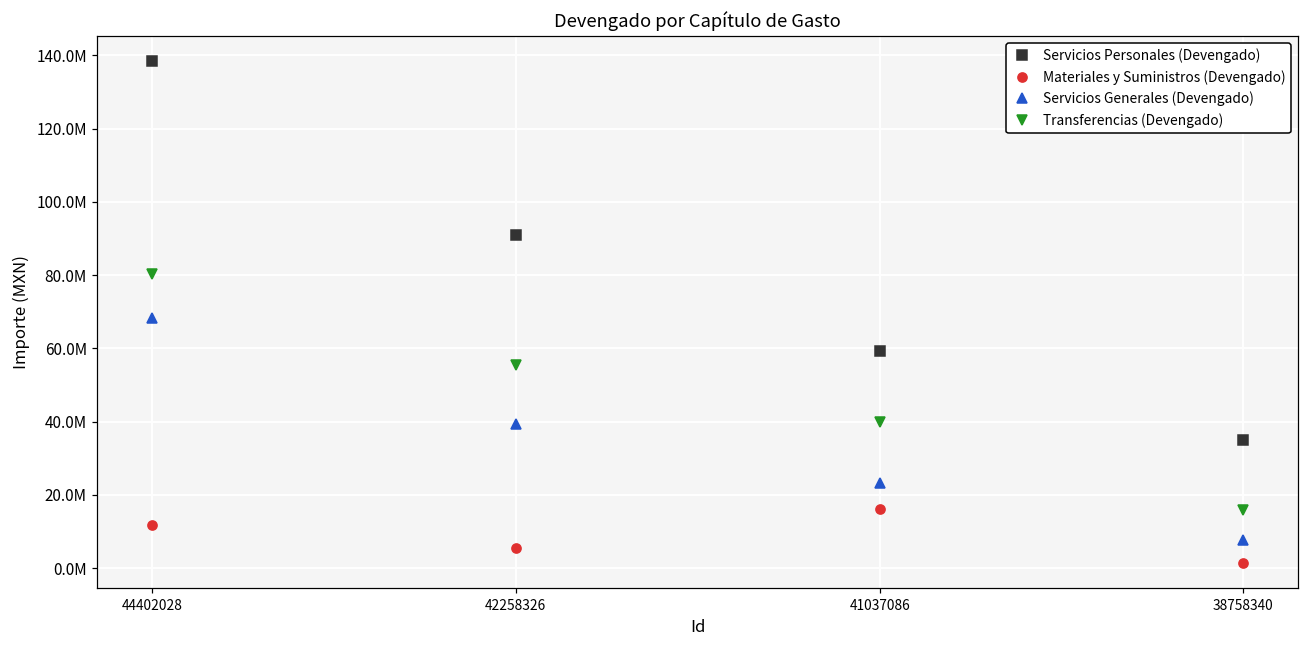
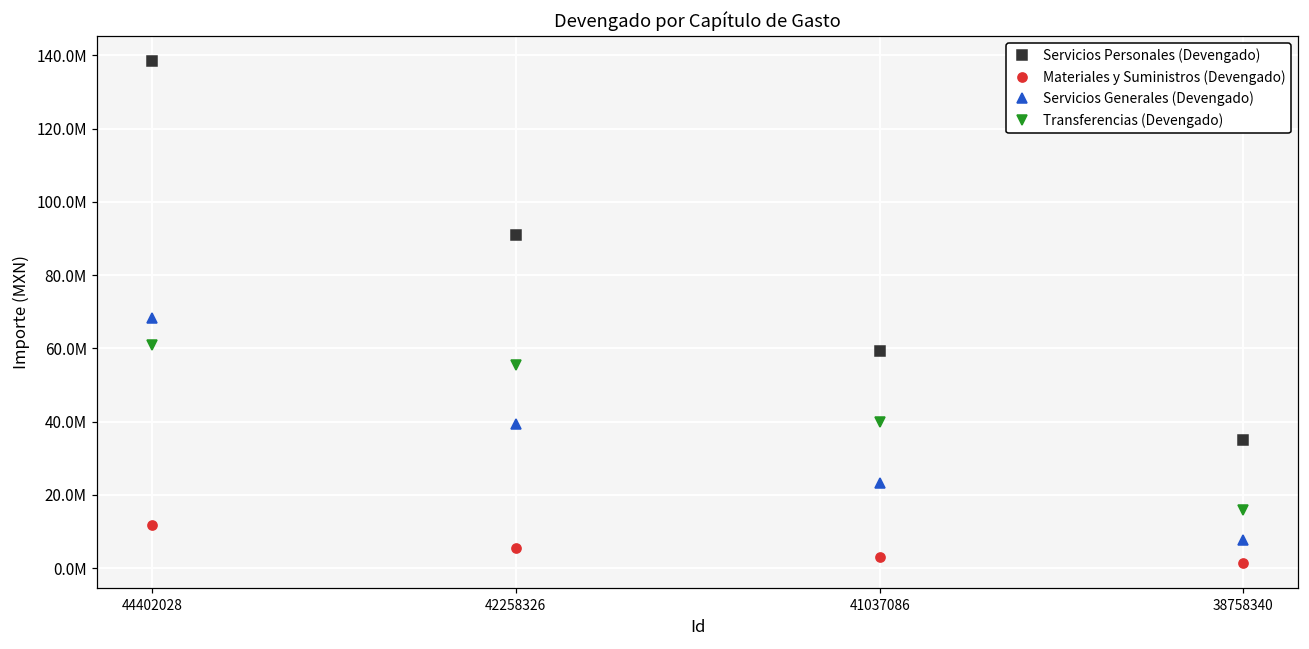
  {
    "Servicios Personales (Devengado)": {
      "44402028": 138000000,
      "42258326": 91000000,
      "41037086": 59000000,
      "38758340": 35000000
    },
    "Materiales y Suministros (Devengado)": {
      "44402028": 12000000,
      "42258326": 6000000,
-     "41037086": 16000000,
+     "41037086": 3000000,
      "38758340": 1000000
    },
    "Servicios Generales (Devengado)": {
      "44402028": 68000000,
      "42258326": 39000000,
      "41037086": 23000000,
      "38758340": 8000000
    },
    "Transferencias (Devengado)": {
-     "44402028": 80000000,
+     "44402028": 61000000,
      "42258326": 55000000,
      "41037086": 40000000,
      "38758340": 16000000
    }
  }
